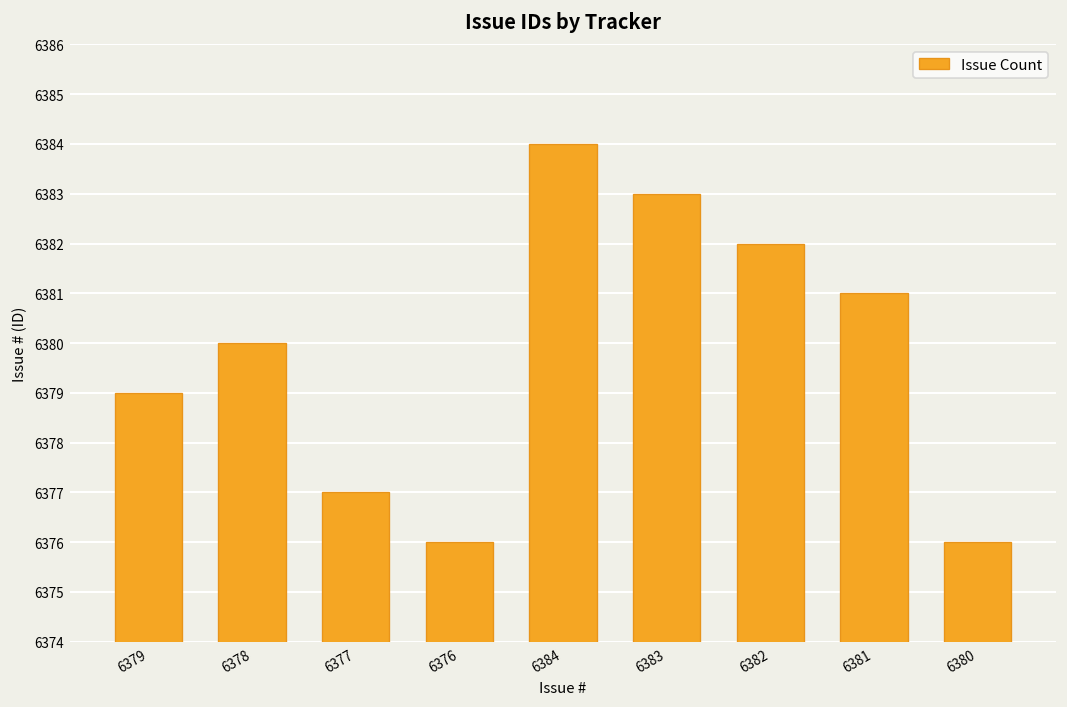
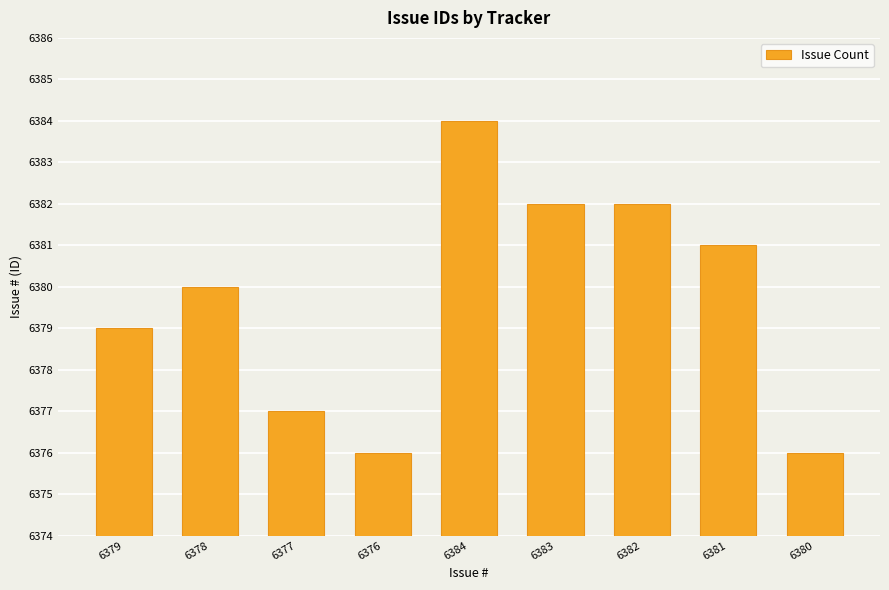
  {
    "6379": 6379,
    "6378": 6380,
    "6377": 6377,
    "6376": 6376,
    "6384": 6384,
-   "6383": 6383,
+   "6383": 6382,
    "6382": 6382,
    "6381": 6381,
    "6380": 6376
  }
